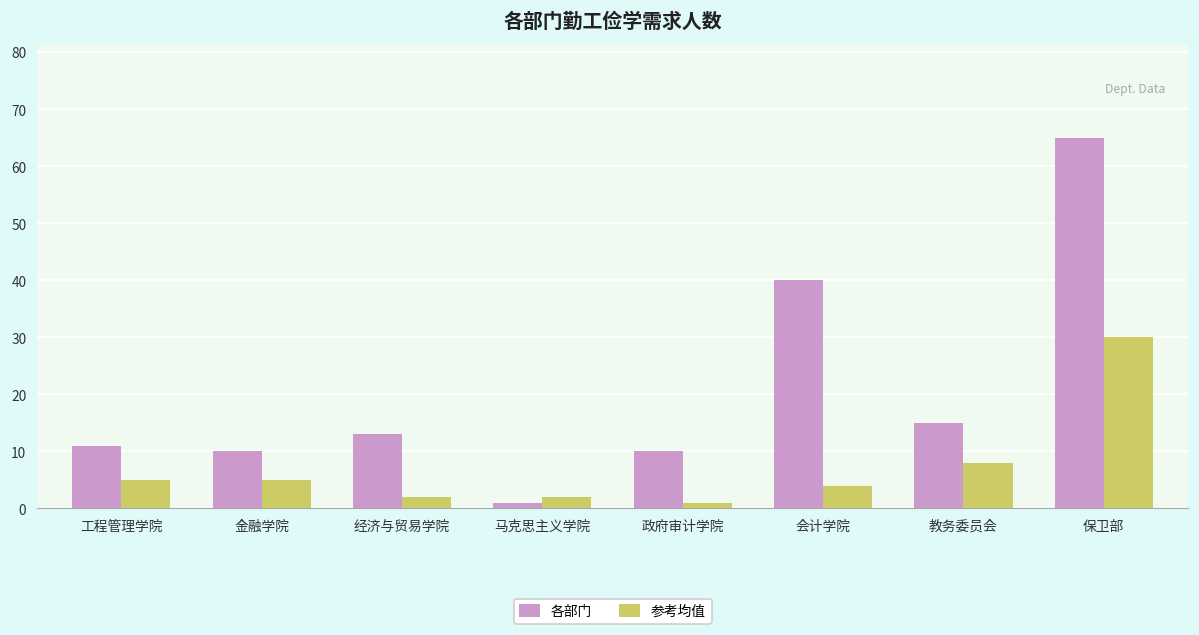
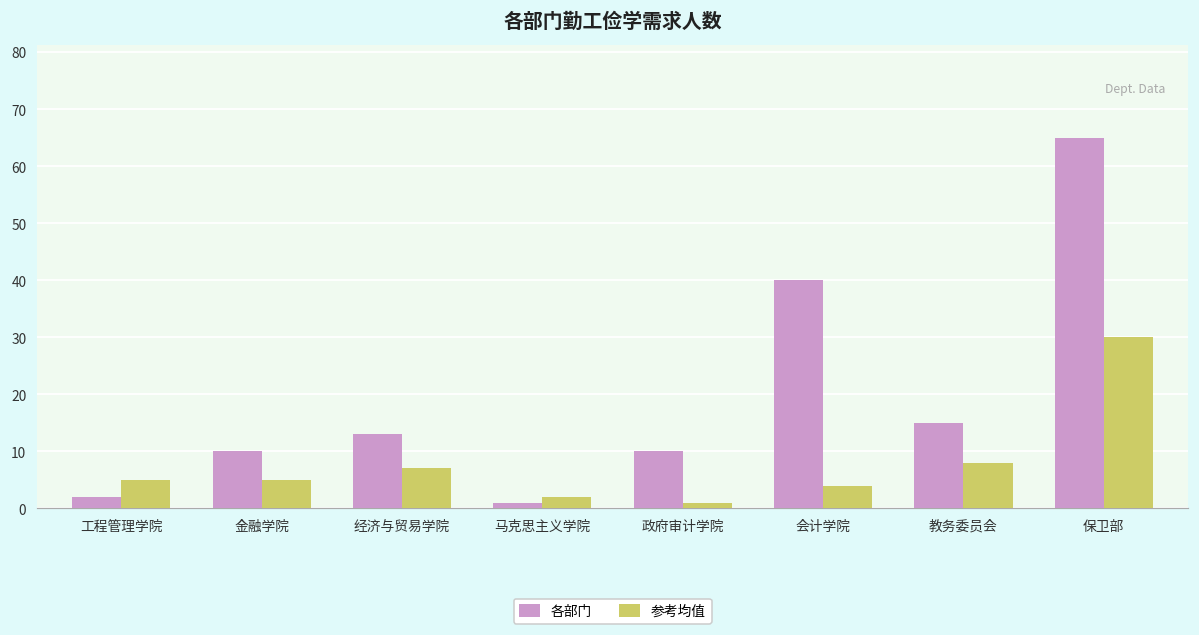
  {
    "各部门": {
-     "工程管理学院": 11,
+     "工程管理学院": 2,
      "金融学院": 10,
      "经济与贸易学院": 13,
      "马克思主义学院": 1,
      "政府审计学院": 10,
      "会计学院": 40,
      "教务委员会": 15,
      "保卫部": 65
    },
    "参考均值": {
      "工程管理学院": 5,
      "金融学院": 5,
-     "经济与贸易学院": 2,
+     "经济与贸易学院": 7,
      "马克思主义学院": 2,
      "政府审计学院": 1,
      "会计学院": 4,
      "教务委员会": 8,
      "保卫部": 30
    }
  }
